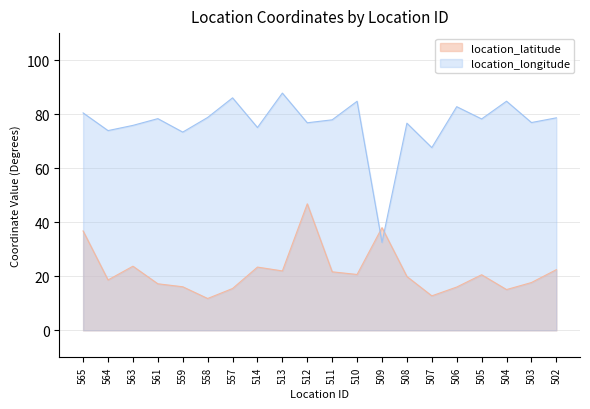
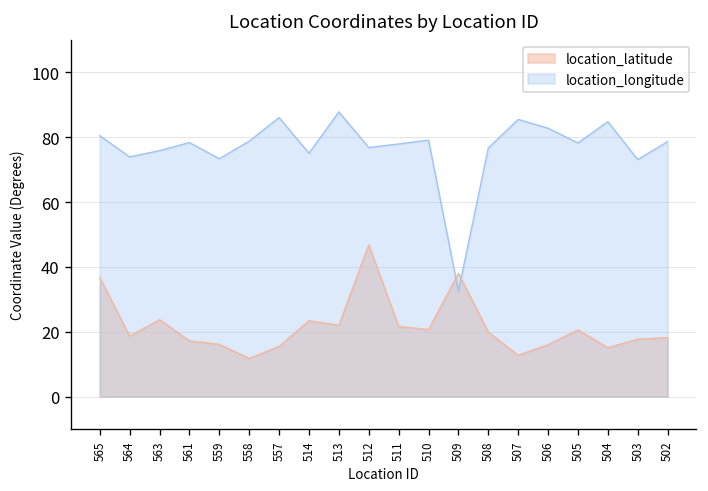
  {
    "location_latitude": {
      "565": 37,
      "564": 19,
      "563": 24,
      "561": 17,
      "559": 16,
      "558": 12,
      "557": 15,
      "514": 23,
      "513": 22,
      "512": 47,
      "511": 22,
      "510": 21,
      "509": 38,
      "508": 20,
      "507": 13,
      "506": 16,
      "505": 21,
      "504": 15,
      "503": 18,
-     "502": 22
+     "502": 18
    },
    "location_longitude": {
      "565": 80,
      "564": 74,
      "563": 76,
      "561": 78,
      "559": 73,
      "558": 79,
      "557": 86,
      "514": 75,
      "513": 88,
      "512": 77,
      "511": 78,
-     "510": 85,
+     "510": 79,
      "509": 33,
      "508": 77,
-     "507": 68,
+     "507": 85,
      "506": 83,
      "505": 78,
      "504": 85,
-     "503": 77,
+     "503": 73,
      "502": 79
    }
  }
